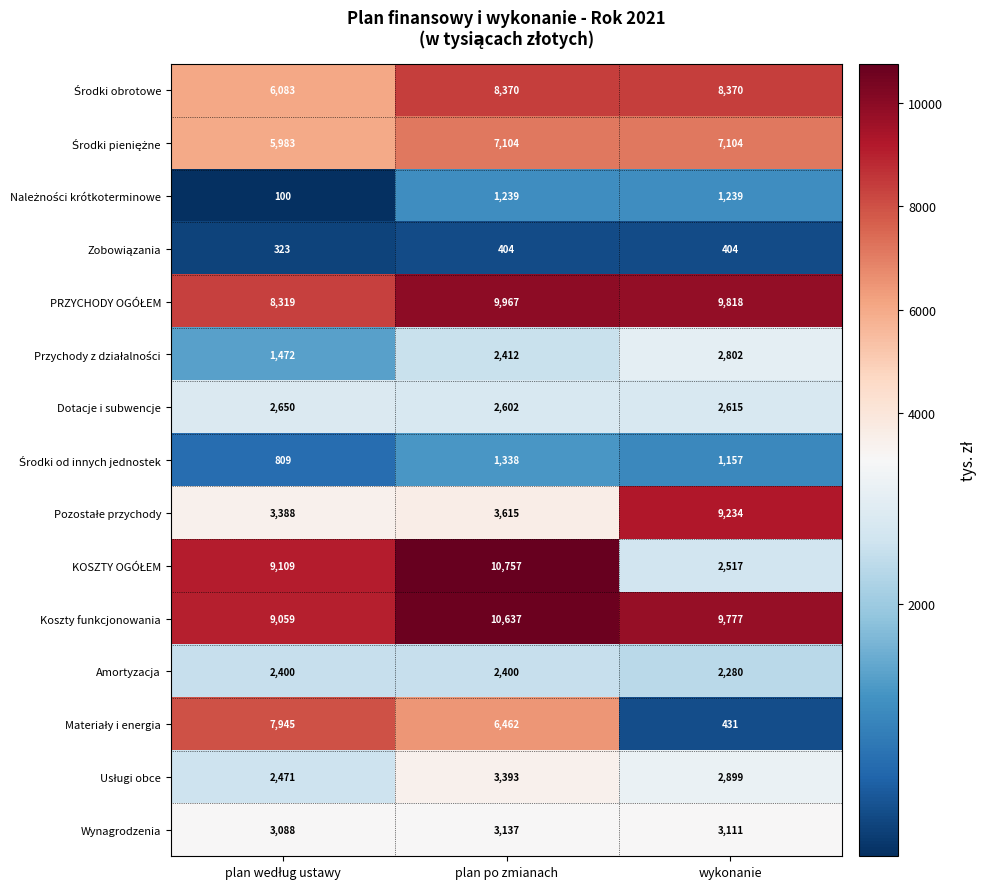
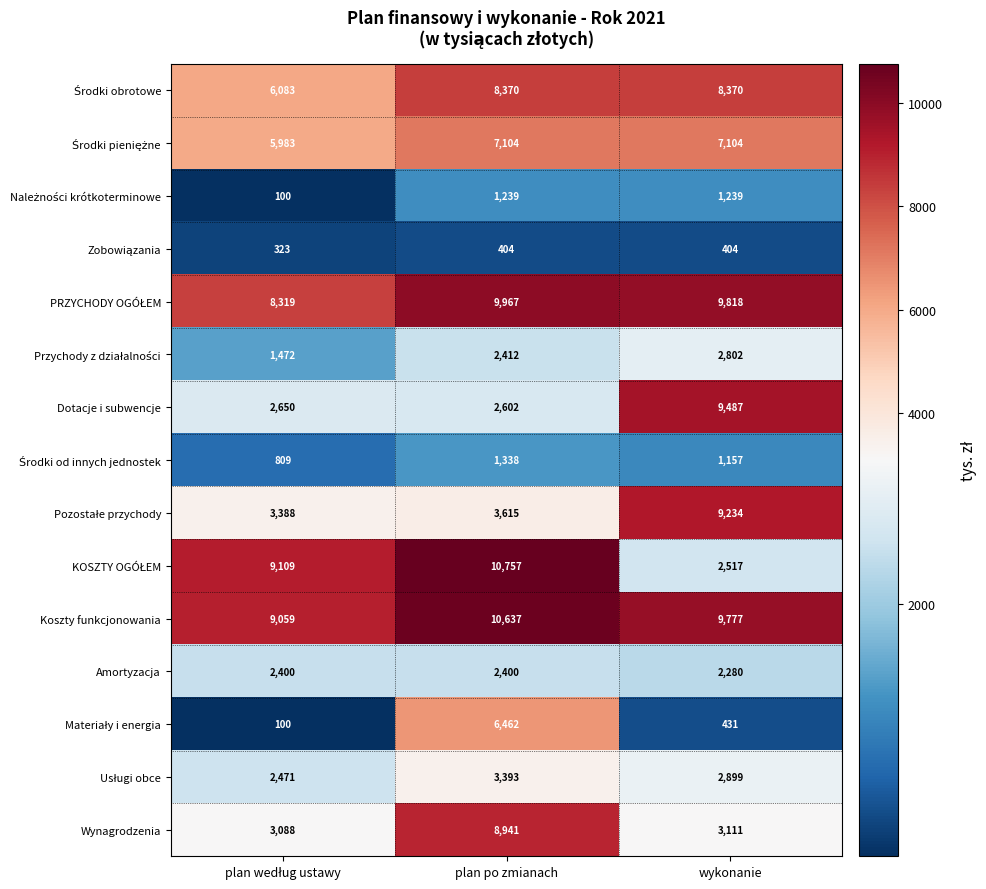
  {
    "Środki obrotowe": {
      "plan według ustawy": "6,083",
      "plan po zmianach": "8,370",
      "wykonanie": "8,370"
    },
    "Środki pieniężne": {
      "plan według ustawy": "5,983",
      "plan po zmianach": "7,104",
      "wykonanie": "7,104"
    },
    "Należności krótkoterminowe": {
      "plan według ustawy": "100",
      "plan po zmianach": "1,239",
      "wykonanie": "1,239"
    },
    "Zobowiązania": {
      "plan według ustawy": "323",
      "plan po zmianach": "404",
      "wykonanie": "404"
    },
    "PRZYCHODY OGÓŁEM": {
      "plan według ustawy": "8,319",
      "plan po zmianach": "9,967",
      "wykonanie": "9,818"
    },
    "Przychody z działalności": {
      "plan według ustawy": "1,472",
      "plan po zmianach": "2,412",
      "wykonanie": "2,802"
    },
    "Dotacje i subwencje": {
      "plan według ustawy": "2,650",
      "plan po zmianach": "2,602",
-     "wykonanie": "2,615"
+     "wykonanie": "9,487"
    },
    "Środki od innych jednostek": {
      "plan według ustawy": "809",
      "plan po zmianach": "1,338",
      "wykonanie": "1,157"
    },
    "Pozostałe przychody": {
      "plan według ustawy": "3,388",
      "plan po zmianach": "3,615",
      "wykonanie": "9,234"
    },
    "KOSZTY OGÓŁEM": {
      "plan według ustawy": "9,109",
      "plan po zmianach": "10,757",
      "wykonanie": "2,517"
    },
    "Koszty funkcjonowania": {
      "plan według ustawy": "9,059",
      "plan po zmianach": "10,637",
      "wykonanie": "9,777"
    },
    "Amortyzacja": {
      "plan według ustawy": "2,400",
      "plan po zmianach": "2,400",
      "wykonanie": "2,280"
    },
    "Materiały i energia": {
-     "plan według ustawy": "7,945",
+     "plan według ustawy": "100",
      "plan po zmianach": "6,462",
      "wykonanie": "431"
    },
    "Usługi obce": {
      "plan według ustawy": "2,471",
      "plan po zmianach": "3,393",
      "wykonanie": "2,899"
    },
    "Wynagrodzenia": {
      "plan według ustawy": "3,088",
-     "plan po zmianach": "3,137",
+     "plan po zmianach": "8,941",
      "wykonanie": "3,111"
    }
  }
